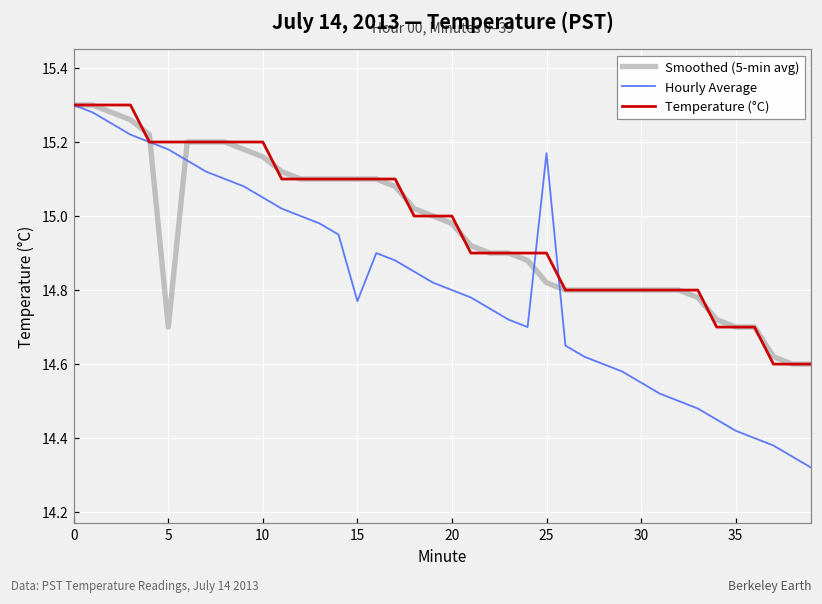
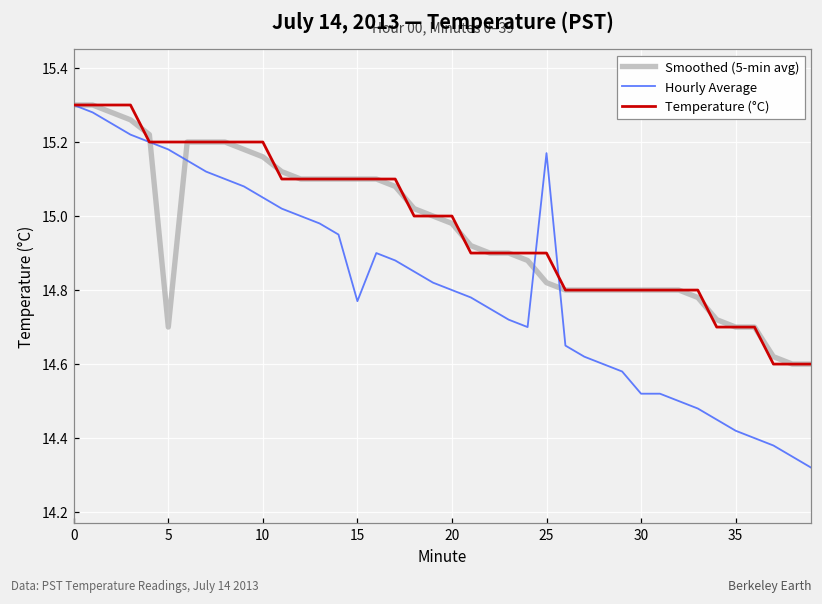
  {
    "Smoothed (5-min avg)": {
      "5": 14.70,
      "10": 15.16,
      "20": 14.98,
      "25": 14.82
    },
    "Hourly Average": {
      "5": 15.18,
      "10": 15.05,
      "15": 14.77,
      "20": 14.80,
      "25": 15.17,
-     "30": 14.55,
+     "30": 14.52,
      "35": 14.42
    },
    "Temperature (°C)": {
      "5": 15.20,
      "10": 15.20,
      "20": 15.00,
      "25": 14.90
    }
  }
